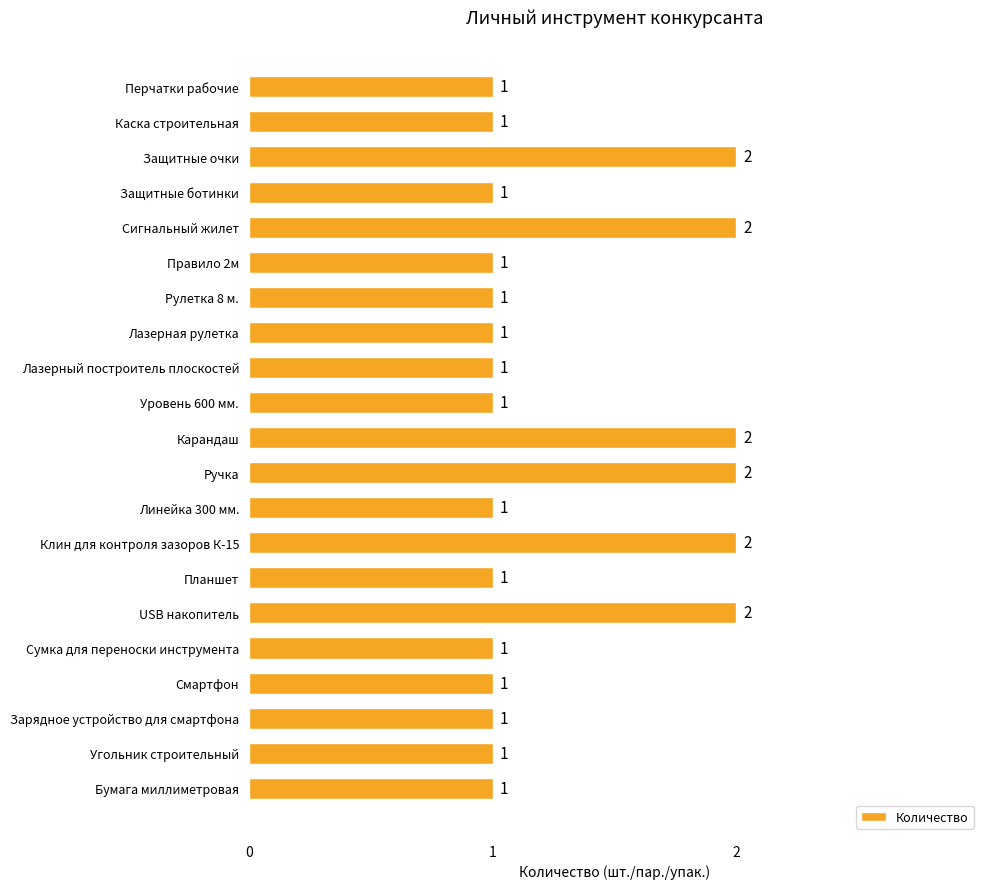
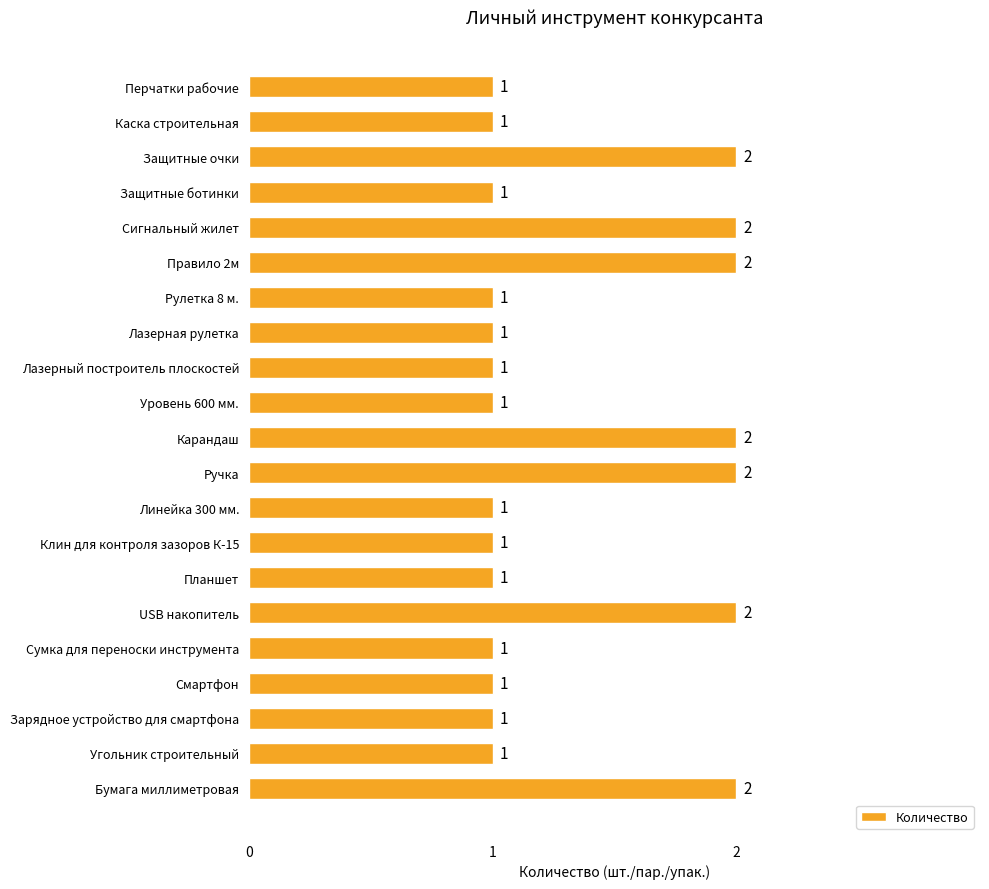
  {
    "Перчатки рабочие": 1,
    "Каска строительная": 1,
    "Защитные очки": 2,
    "Защитные ботинки": 1,
    "Сигнальный жилет": 2,
-   "Правило 2м": 1,
+   "Правило 2м": 2,
    "Рулетка 8 м.": 1,
    "Лазерная рулетка": 1,
    "Лазерный построитель плоскостей": 1,
    "Уровень 600 мм.": 1,
    "Карандаш": 2,
    "Ручка": 2,
    "Линейка 300 мм.": 1,
-   "Клин для контроля зазоров К-15": 2,
+   "Клин для контроля зазоров К-15": 1,
    "Планшет": 1,
    "USB накопитель": 2,
    "Сумка для переноски инструмента": 1,
    "Смартфон": 1,
    "Зарядное устройство для смартфона": 1,
    "Угольник строительный": 1,
-   "Бумага миллиметровая": 1
+   "Бумага миллиметровая": 2
  }
